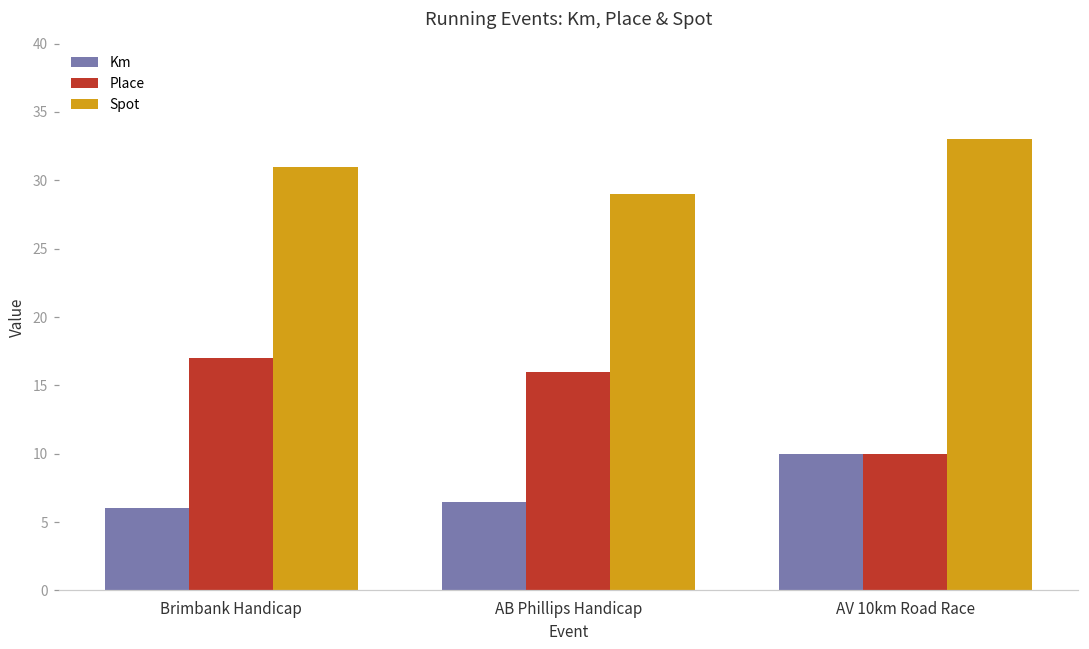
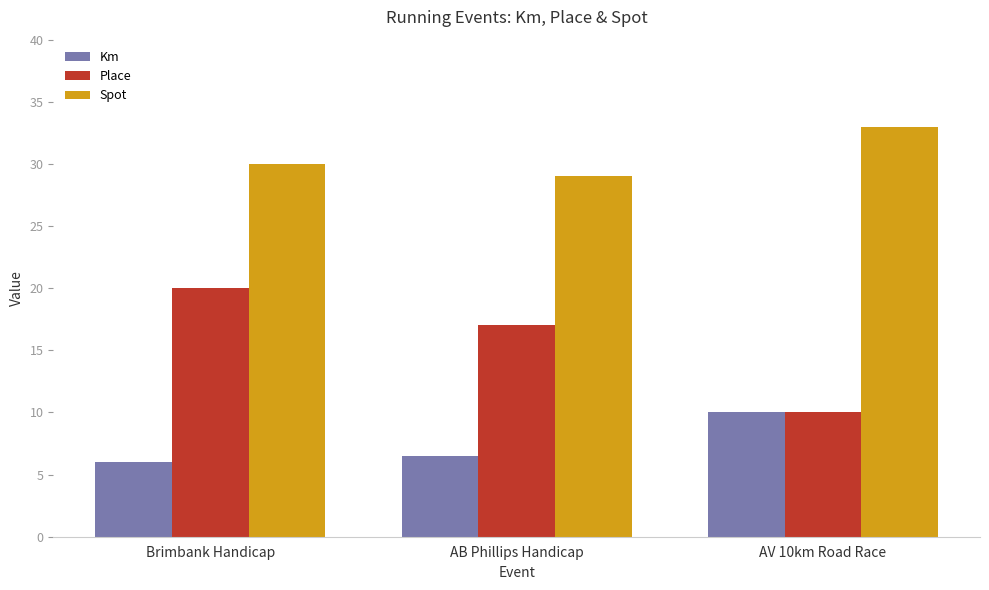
  {
    "Km": {
      "Brimbank Handicap": 6,
      "AB Phillips Handicap": 6.5,
      "AV 10km Road Race": 10
    },
    "Place": {
-     "Brimbank Handicap": 17,
-     "AB Phillips Handicap": 16,
+     "Brimbank Handicap": 20,
+     "AB Phillips Handicap": 17,
      "AV 10km Road Race": 10
    },
    "Spot": {
-     "Brimbank Handicap": 31,
+     "Brimbank Handicap": 30,
      "AB Phillips Handicap": 29,
      "AV 10km Road Race": 33
    }
  }
